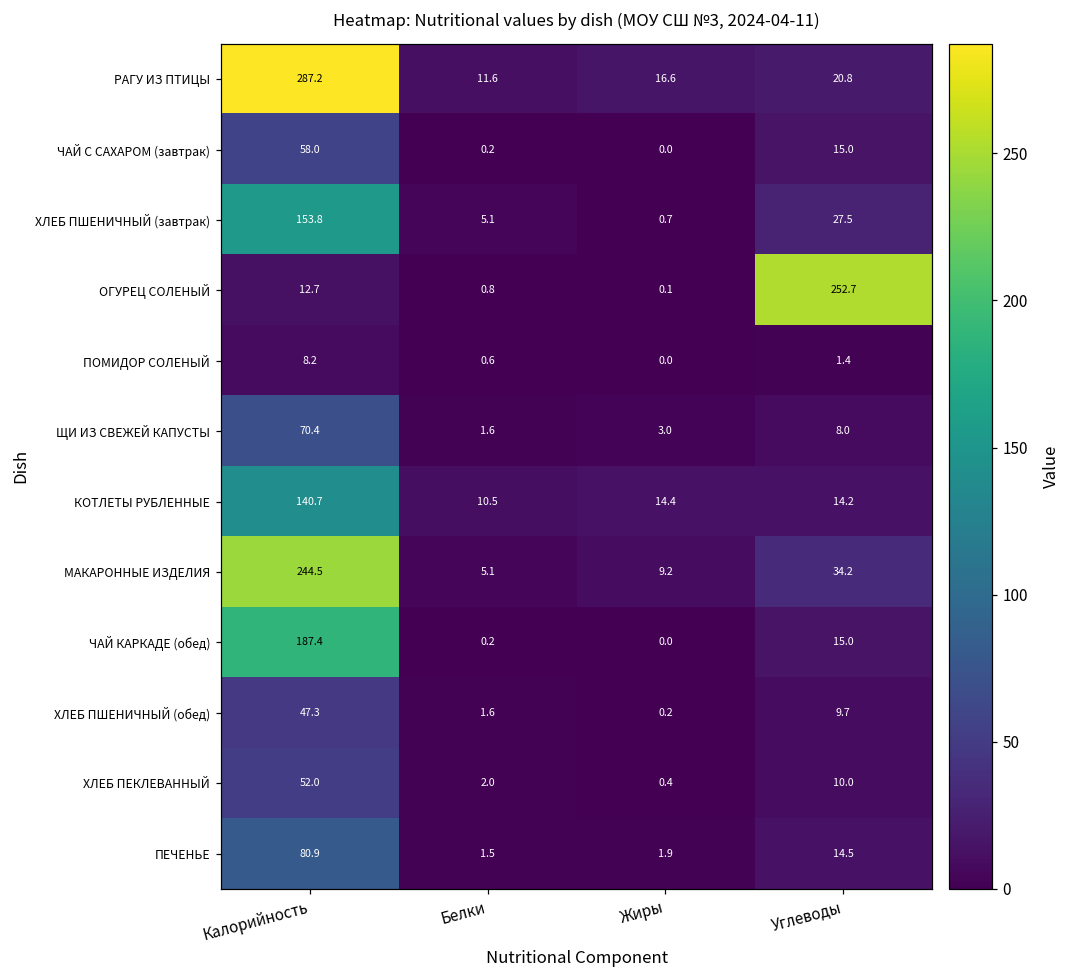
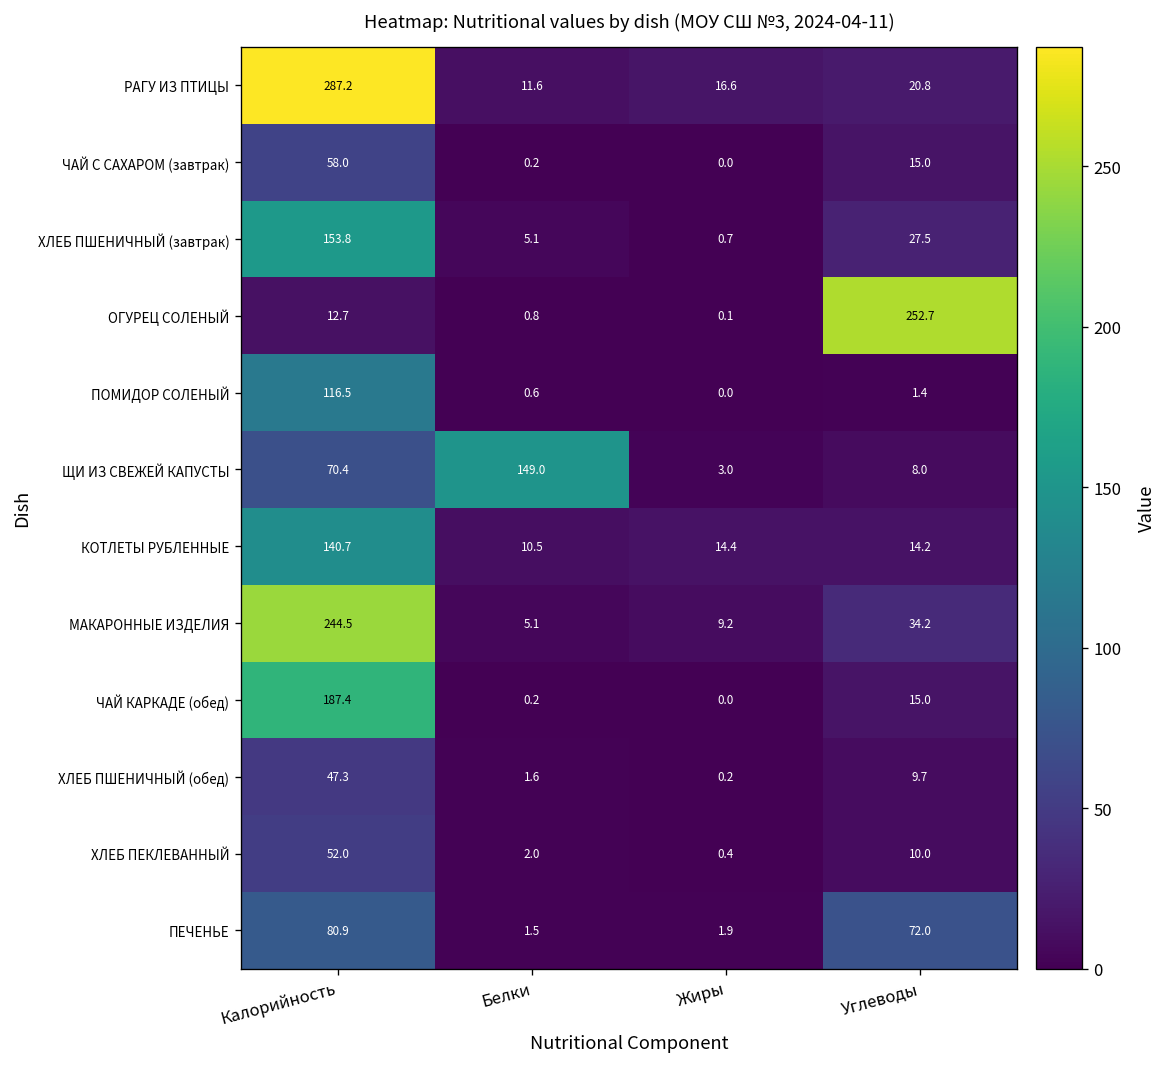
  {
    "РАГУ ИЗ ПТИЦЫ": {
      "Калорийность": 287.2,
      "Белки": 11.6,
      "Жиры": 16.6,
      "Углеводы": 20.8
    },
    "ЧАЙ С САХАРОМ (завтрак)": {
      "Калорийность": 58.0,
      "Белки": 0.2,
      "Жиры": 0.0,
      "Углеводы": 15.0
    },
    "ХЛЕБ ПШЕНИЧНЫЙ (завтрак)": {
      "Калорийность": 153.8,
      "Белки": 5.1,
      "Жиры": 0.7,
      "Углеводы": 27.5
    },
    "ОГУРЕЦ СОЛЕНЫЙ": {
      "Калорийность": 12.7,
      "Белки": 0.8,
      "Жиры": 0.1,
      "Углеводы": 252.7
    },
    "ПОМИДОР СОЛЕНЫЙ": {
-     "Калорийность": 8.2,
+     "Калорийность": 116.5,
      "Белки": 0.6,
      "Жиры": 0.0,
      "Углеводы": 1.4
    },
    "ЩИ ИЗ СВЕЖЕЙ КАПУСТЫ": {
      "Калорийность": 70.4,
-     "Белки": 1.6,
+     "Белки": 149.0,
      "Жиры": 3.0,
      "Углеводы": 8.0
    },
    "КОТЛЕТЫ РУБЛЕННЫЕ": {
      "Калорийность": 140.7,
      "Белки": 10.5,
      "Жиры": 14.4,
      "Углеводы": 14.2
    },
    "МАКАРОННЫЕ ИЗДЕЛИЯ": {
      "Калорийность": 244.5,
      "Белки": 5.1,
      "Жиры": 9.2,
      "Углеводы": 34.2
    },
    "ЧАЙ КАРКАДЕ (обед)": {
      "Калорийность": 187.4,
      "Белки": 0.2,
      "Жиры": 0.0,
      "Углеводы": 15.0
    },
    "ХЛЕБ ПШЕНИЧНЫЙ (обед)": {
      "Калорийность": 47.3,
      "Белки": 1.6,
      "Жиры": 0.2,
      "Углеводы": 9.7
    },
    "ХЛЕБ ПЕКЛЕВАННЫЙ": {
      "Калорийность": 52.0,
      "Белки": 2.0,
      "Жиры": 0.4,
      "Углеводы": 10.0
    },
    "ПЕЧЕНЬЕ": {
      "Калорийность": 80.9,
      "Белки": 1.5,
      "Жиры": 1.9,
-     "Углеводы": 14.5
+     "Углеводы": 72.0
    }
  }
